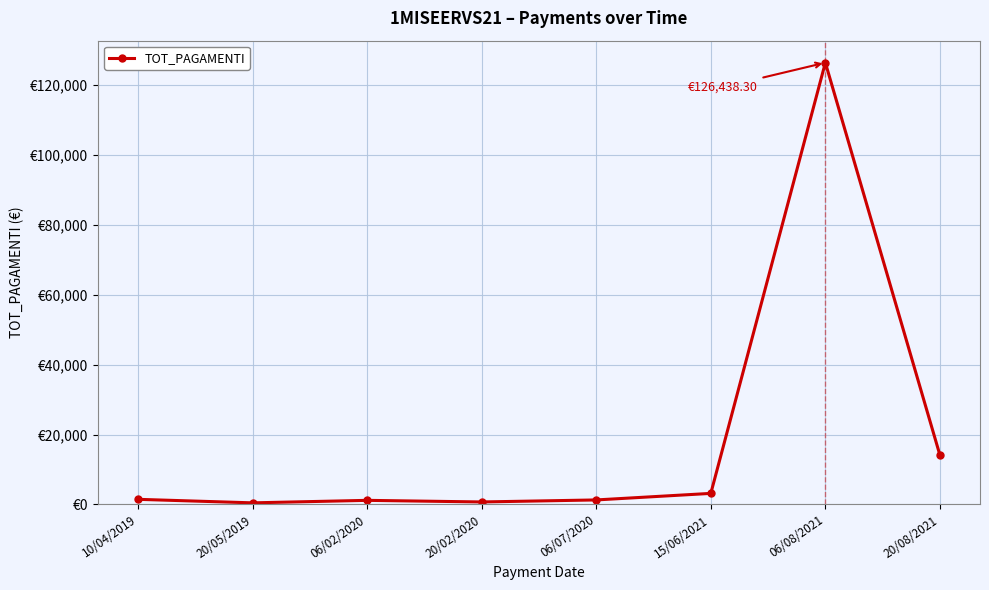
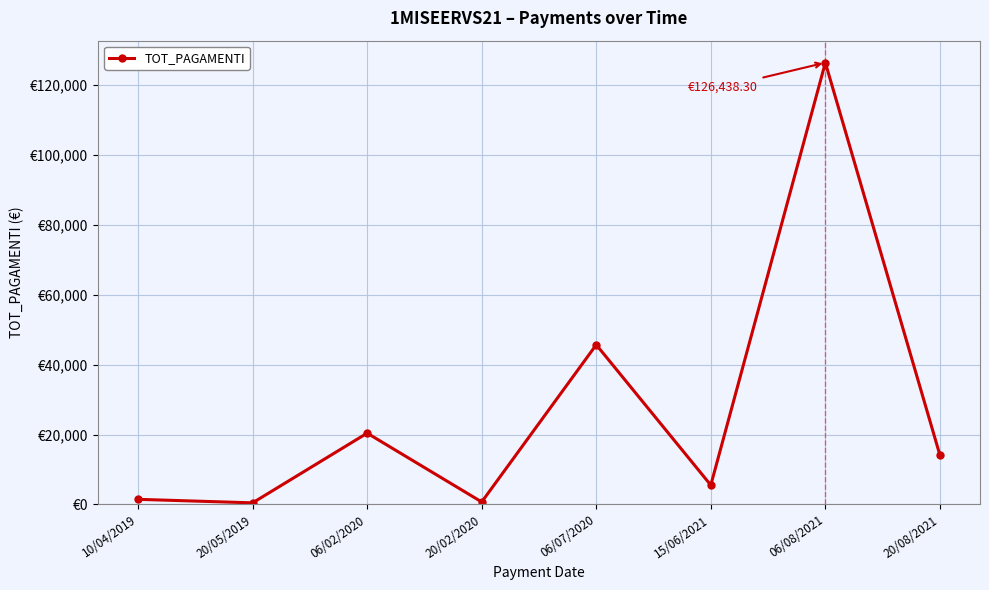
  {
    "10/04/2019": "€1,000",
    "20/05/2019": "€0",
-   "06/02/2020": "€1,000",
+   "06/02/2020": "€20,000",
    "20/02/2020": "€1,000",
-   "06/07/2020": "€1,000",
-   "15/06/2021": "€3,000",
+   "06/07/2020": "€46,000",
+   "15/06/2021": "€6,000",
    "20/08/2021": "€14,000"
  }
